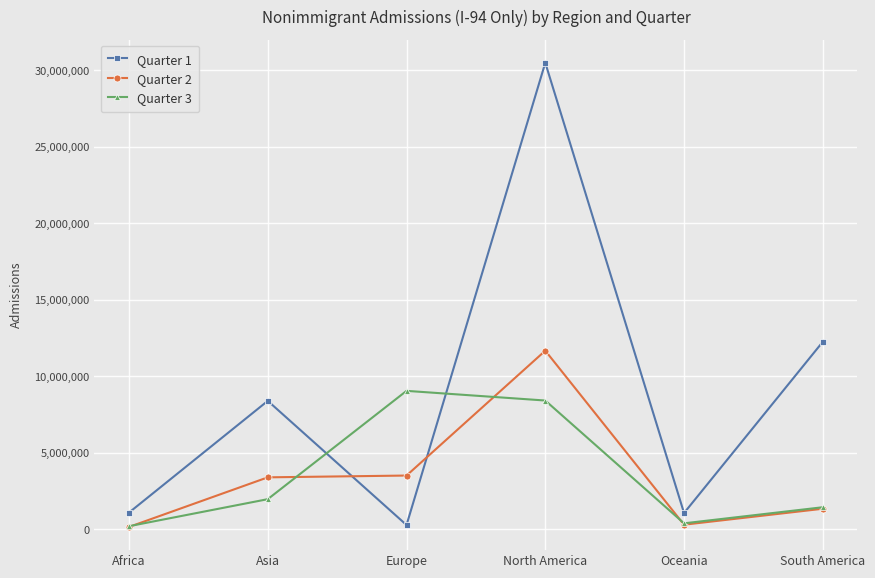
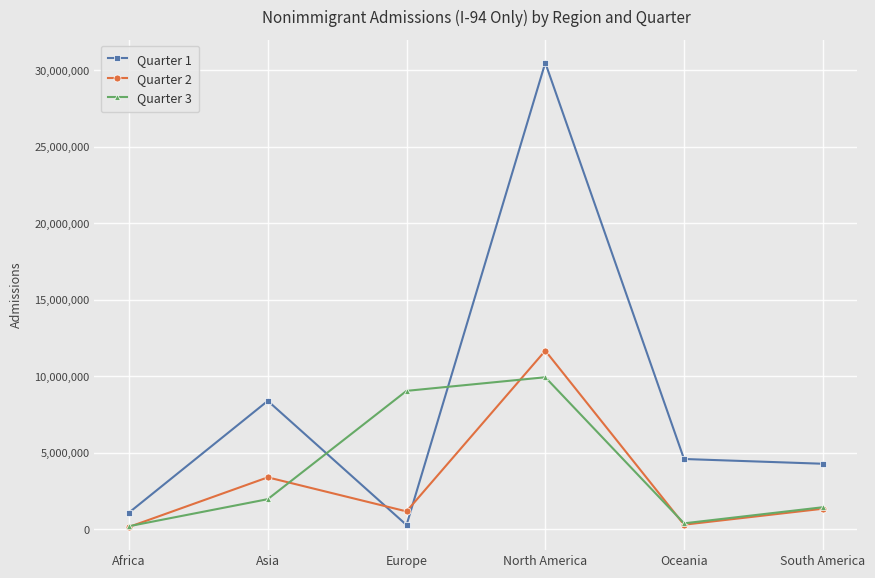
  {
    "Quarter 1": {
      "Africa": "1,100,000",
      "Asia": "8,400,000",
      "Europe": "300,000",
      "North America": "30,500,000",
-     "Oceania": "1,100,000",
-     "South America": "12,300,000"
+     "Oceania": "4,600,000",
+     "South America": "4,300,000"
    },
    "Quarter 2": {
      "Asia": "3,400,000",
-     "Europe": "3,500,000",
+     "Europe": "1,200,000",
      "North America": "11,700,000"
    },
    "Quarter 3": {
      "Asia": "2,000,000",
      "Europe": "9,000,000",
-     "North America": "8,400,000"
+     "North America": "9,900,000"
    }
  }
